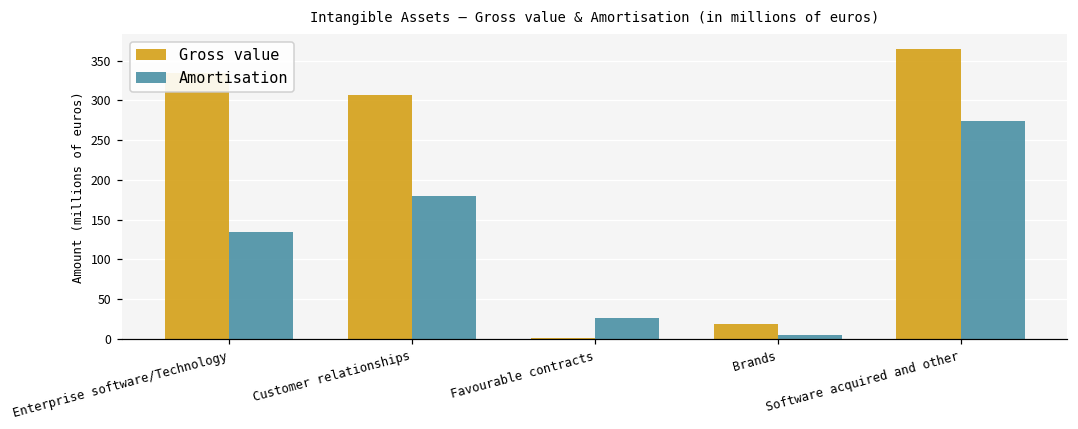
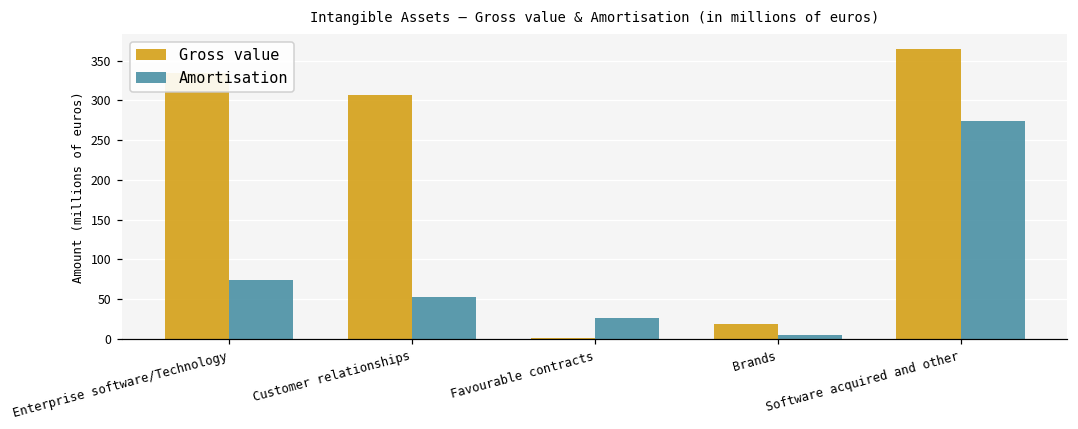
  {
    "Gross value": {
      "Customer relationships": 310,
      "Brands": 20,
      "Software acquired and other": 360
    },
    "Amortisation": {
-     "Enterprise software/Technology": 130,
-     "Customer relationships": 180,
+     "Enterprise software/Technology": 70,
+     "Customer relationships": 50,
      "Favourable contracts": 30,
      "Brands": 10,
      "Software acquired and other": 270
    }
  }
